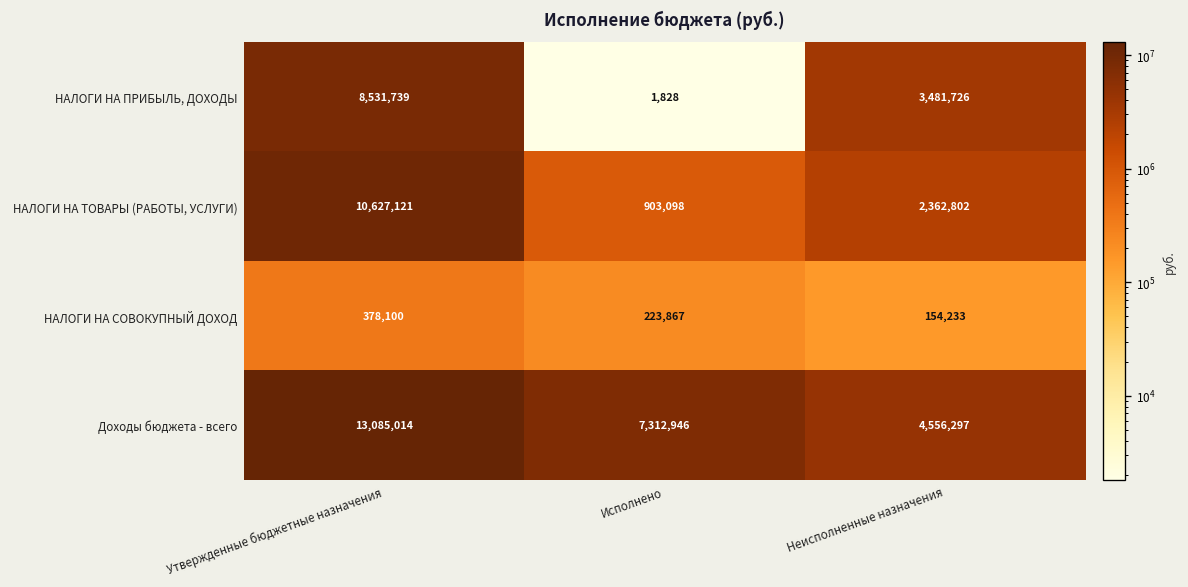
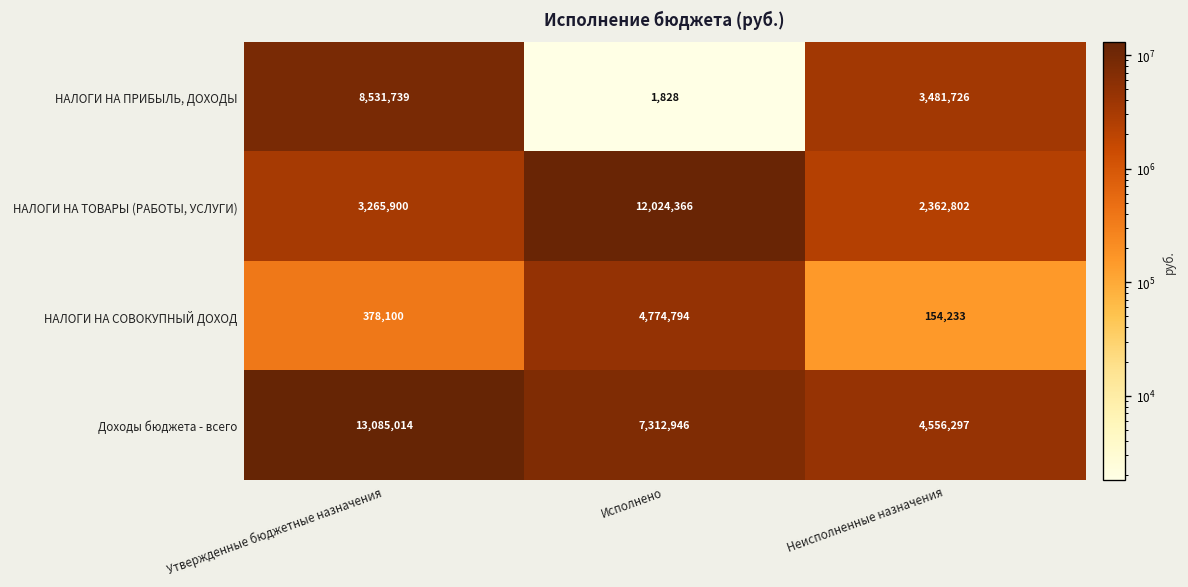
  {
    "НАЛОГИ НА ПРИБЫЛЬ, ДОХОДЫ": {
      "Утвержденные бюджетные назначения": "8,531,739",
      "Исполнено": "1,828",
      "Неисполненные назначения": "3,481,726"
    },
    "НАЛОГИ НА ТОВАРЫ (РАБОТЫ, УСЛУГИ)": {
-     "Утвержденные бюджетные назначения": "10,627,121",
-     "Исполнено": "903,098",
+     "Утвержденные бюджетные назначения": "3,265,900",
+     "Исполнено": "12,024,366",
      "Неисполненные назначения": "2,362,802"
    },
    "НАЛОГИ НА СОВОКУПНЫЙ ДОХОД": {
      "Утвержденные бюджетные назначения": "378,100",
-     "Исполнено": "223,867",
+     "Исполнено": "4,774,794",
      "Неисполненные назначения": "154,233"
    },
    "Доходы бюджета - всего": {
      "Утвержденные бюджетные назначения": "13,085,014",
      "Исполнено": "7,312,946",
      "Неисполненные назначения": "4,556,297"
    }
  }
